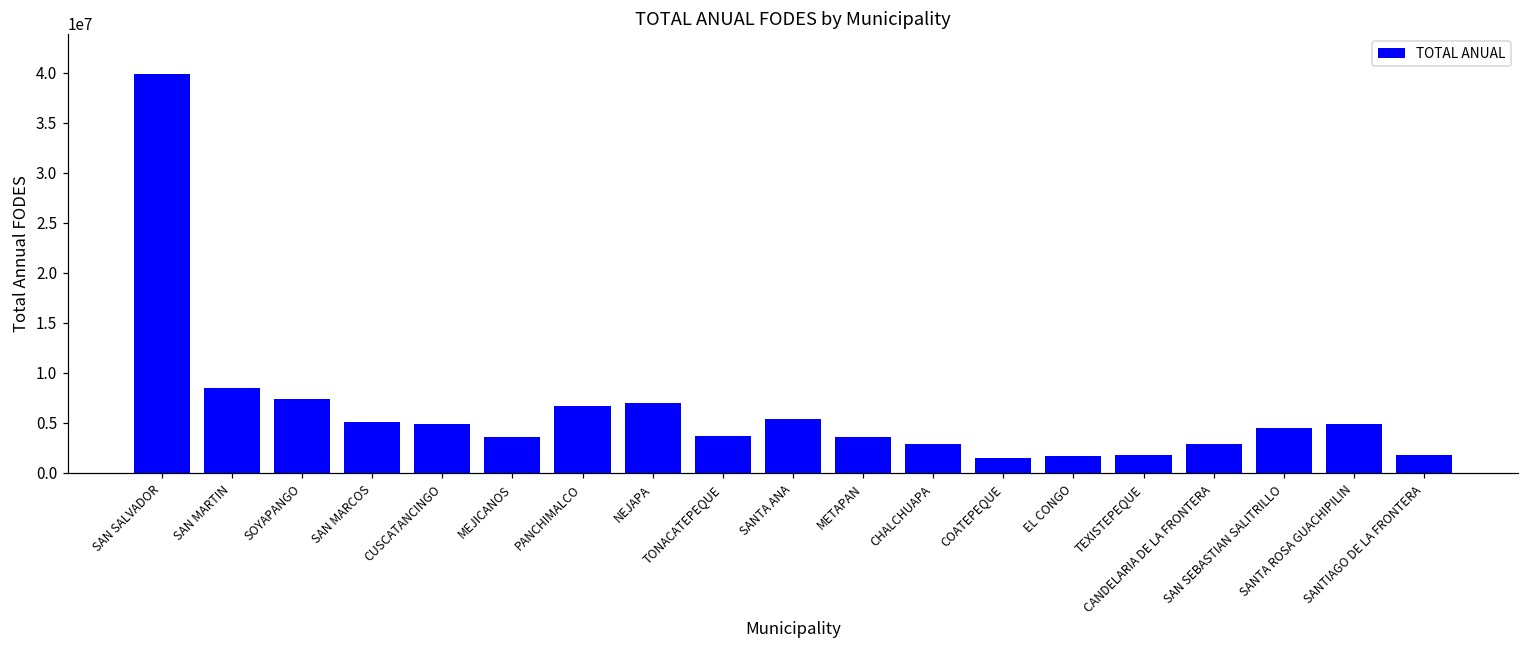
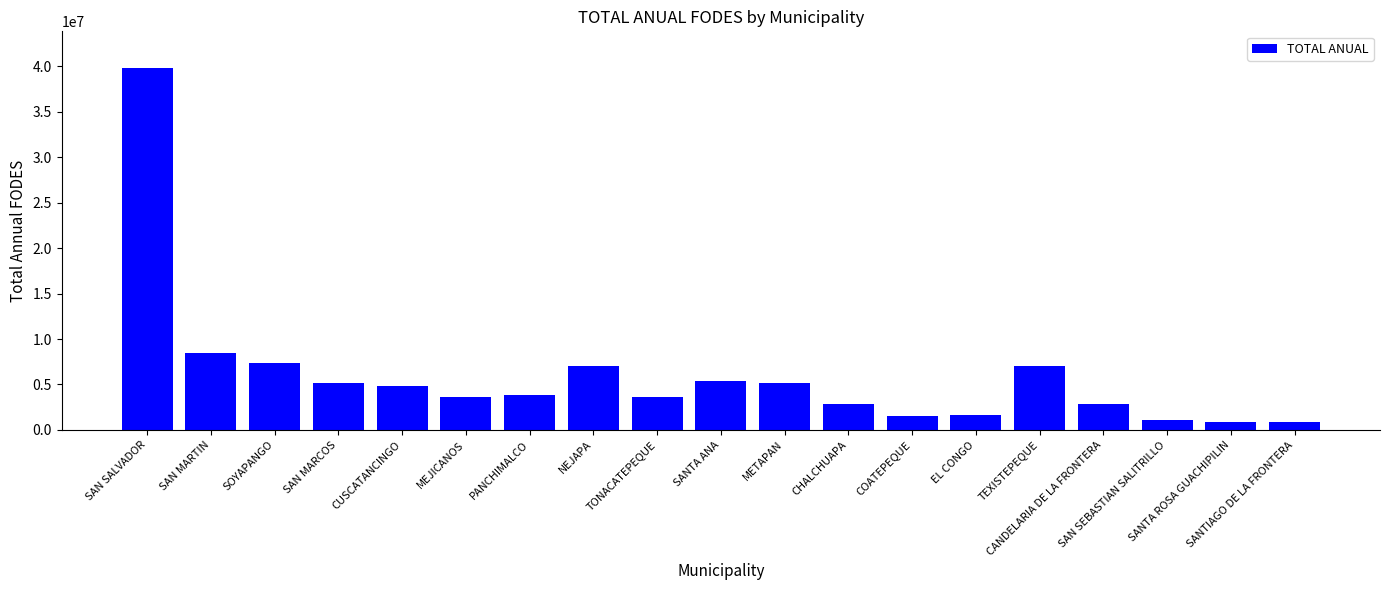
  {
    "SAN SALVADOR": 40000000,
    "SAN MARTIN": 8000000,
    "SOYAPANGO": 7000000,
    "SAN MARCOS": 5000000,
    "CUSCATANCINGO": 5000000,
    "MEJICANOS": 4000000,
-   "PANCHIMALCO": 7000000,
+   "PANCHIMALCO": 4000000,
    "NEJAPA": 7000000,
    "TONACATEPEQUE": 4000000,
    "SANTA ANA": 5000000,
-   "METAPAN": 4000000,
+   "METAPAN": 5000000,
    "CHALCHUAPA": 3000000,
    "COATEPEQUE": 2000000,
    "EL CONGO": 2000000,
-   "TEXISTEPEQUE": 2000000,
+   "TEXISTEPEQUE": 7000000,
    "CANDELARIA DE LA FRONTERA": 3000000,
-   "SAN SEBASTIAN SALITRILLO": 4000000,
-   "SANTA ROSA GUACHIPILIN": 5000000,
-   "SANTIAGO DE LA FRONTERA": 2000000
+   "SAN SEBASTIAN SALITRILLO": 1000000,
+   "SANTA ROSA GUACHIPILIN": 1000000,
+   "SANTIAGO DE LA FRONTERA": 1000000
  }
